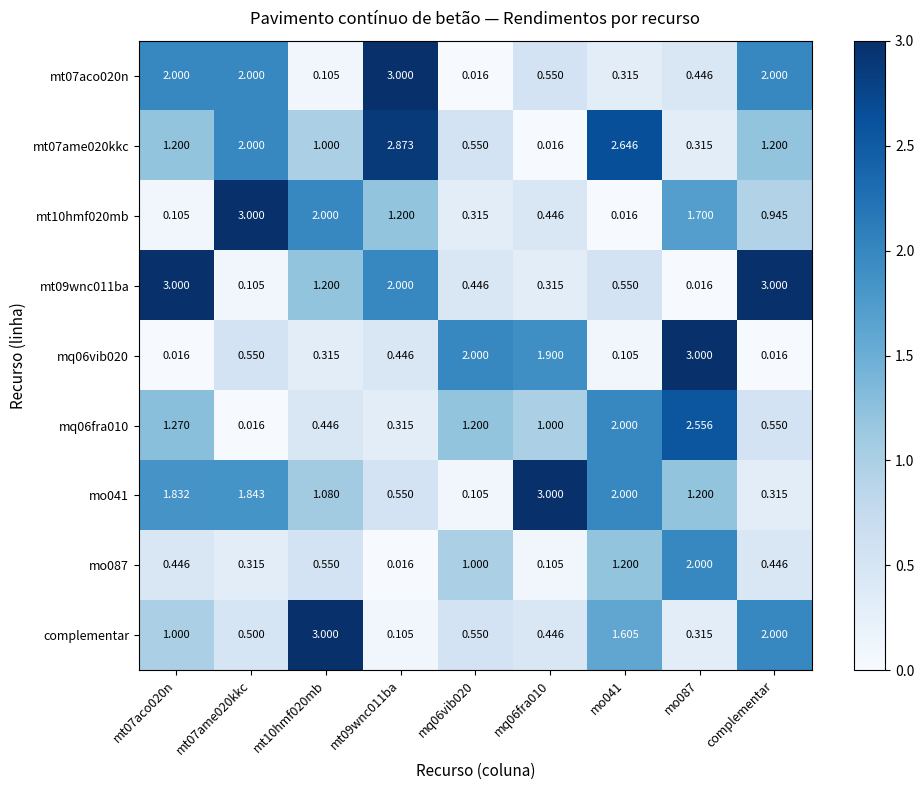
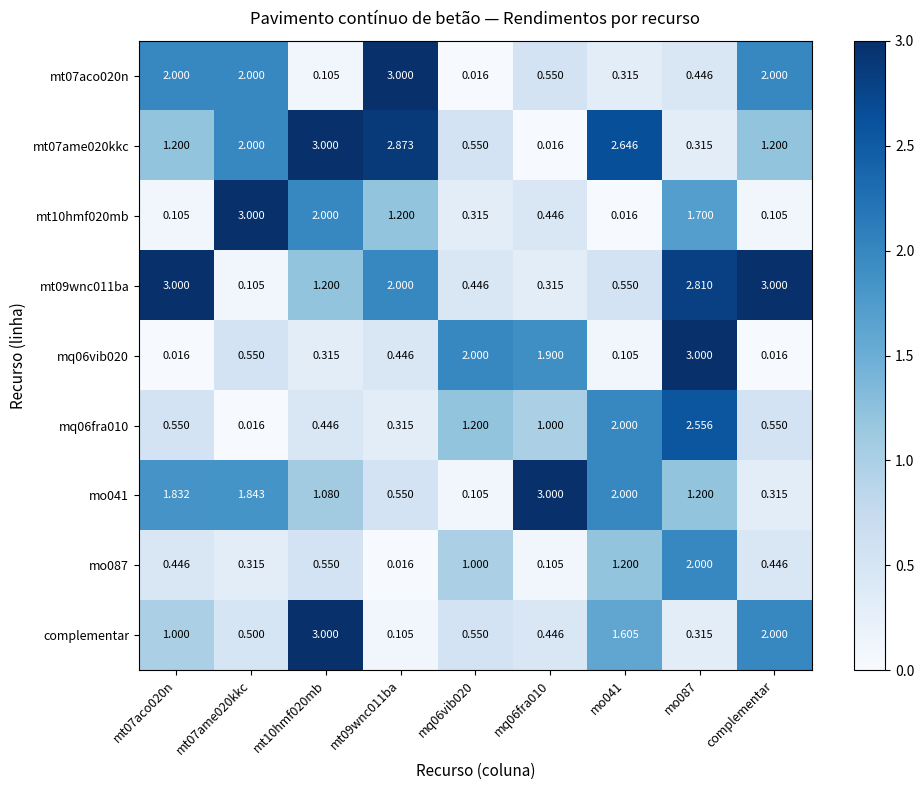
  {
    "mt07aco020n": {
      "mt07aco020n": 2.000,
      "mt07ame020kkc": 2.000,
      "mt10hmf020mb": 0.105,
      "mt09wnc011ba": 3.000,
      "mq06vib020": 0.016,
      "mq06fra010": 0.550,
      "mo041": 0.315,
      "mo087": 0.446,
      "complementar": 2.000
    },
    "mt07ame020kkc": {
      "mt07aco020n": 1.200,
      "mt07ame020kkc": 2.000,
-     "mt10hmf020mb": 1.000,
+     "mt10hmf020mb": 3.000,
      "mt09wnc011ba": 2.873,
      "mq06vib020": 0.550,
      "mq06fra010": 0.016,
      "mo041": 2.646,
      "mo087": 0.315,
      "complementar": 1.200
    },
    "mt10hmf020mb": {
      "mt07aco020n": 0.105,
      "mt07ame020kkc": 3.000,
      "mt10hmf020mb": 2.000,
      "mt09wnc011ba": 1.200,
      "mq06vib020": 0.315,
      "mq06fra010": 0.446,
      "mo041": 0.016,
      "mo087": 1.700,
-     "complementar": 0.945
+     "complementar": 0.105
    },
    "mt09wnc011ba": {
      "mt07aco020n": 3.000,
      "mt07ame020kkc": 0.105,
      "mt10hmf020mb": 1.200,
      "mt09wnc011ba": 2.000,
      "mq06vib020": 0.446,
      "mq06fra010": 0.315,
      "mo041": 0.550,
-     "mo087": 0.016,
+     "mo087": 2.810,
      "complementar": 3.000
    },
    "mq06vib020": {
      "mt07aco020n": 0.016,
      "mt07ame020kkc": 0.550,
      "mt10hmf020mb": 0.315,
      "mt09wnc011ba": 0.446,
      "mq06vib020": 2.000,
      "mq06fra010": 1.900,
      "mo041": 0.105,
      "mo087": 3.000,
      "complementar": 0.016
    },
    "mq06fra010": {
-     "mt07aco020n": 1.270,
+     "mt07aco020n": 0.550,
      "mt07ame020kkc": 0.016,
      "mt10hmf020mb": 0.446,
      "mt09wnc011ba": 0.315,
      "mq06vib020": 1.200,
      "mq06fra010": 1.000,
      "mo041": 2.000,
      "mo087": 2.556,
      "complementar": 0.550
    },
    "mo041": {
      "mt07aco020n": 1.832,
      "mt07ame020kkc": 1.843,
      "mt10hmf020mb": 1.080,
      "mt09wnc011ba": 0.550,
      "mq06vib020": 0.105,
      "mq06fra010": 3.000,
      "mo041": 2.000,
      "mo087": 1.200,
      "complementar": 0.315
    },
    "mo087": {
      "mt07aco020n": 0.446,
      "mt07ame020kkc": 0.315,
      "mt10hmf020mb": 0.550,
      "mt09wnc011ba": 0.016,
      "mq06vib020": 1.000,
      "mq06fra010": 0.105,
      "mo041": 1.200,
      "mo087": 2.000,
      "complementar": 0.446
    },
    "complementar": {
      "mt07aco020n": 1.000,
      "mt07ame020kkc": 0.500,
      "mt10hmf020mb": 3.000,
      "mt09wnc011ba": 0.105,
      "mq06vib020": 0.550,
      "mq06fra010": 0.446,
      "mo041": 1.605,
      "mo087": 0.315,
      "complementar": 2.000
    }
  }
